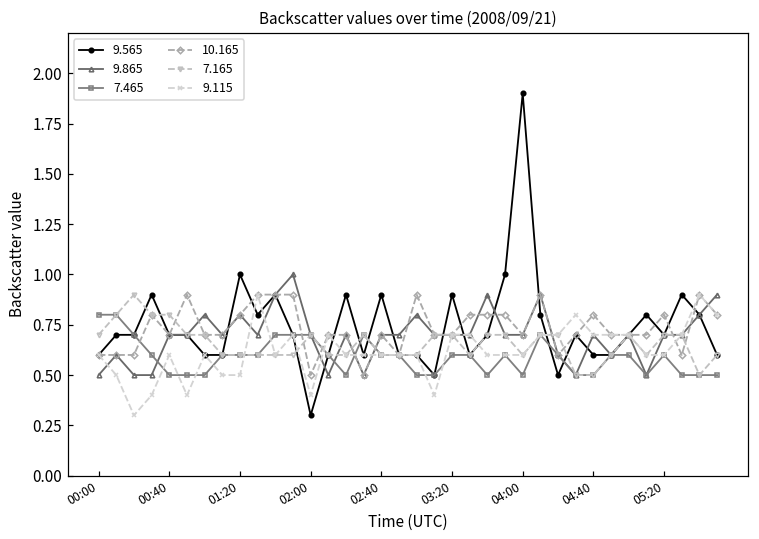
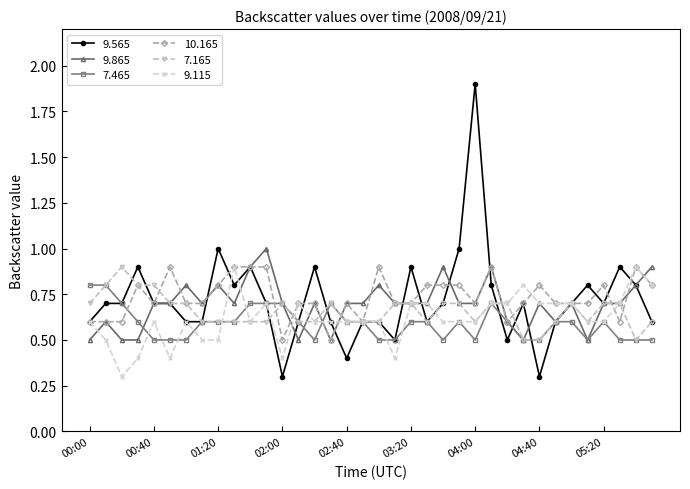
  {
    "9.565": {
      "01:20": 1.0,
      "02:00": 0.3,
-     "02:40": 0.9,
+     "02:40": 0.4,
      "03:20": 0.9,
      "04:00": 1.9,
-     "04:40": 0.6
+     "04:40": 0.3
    }
  }
